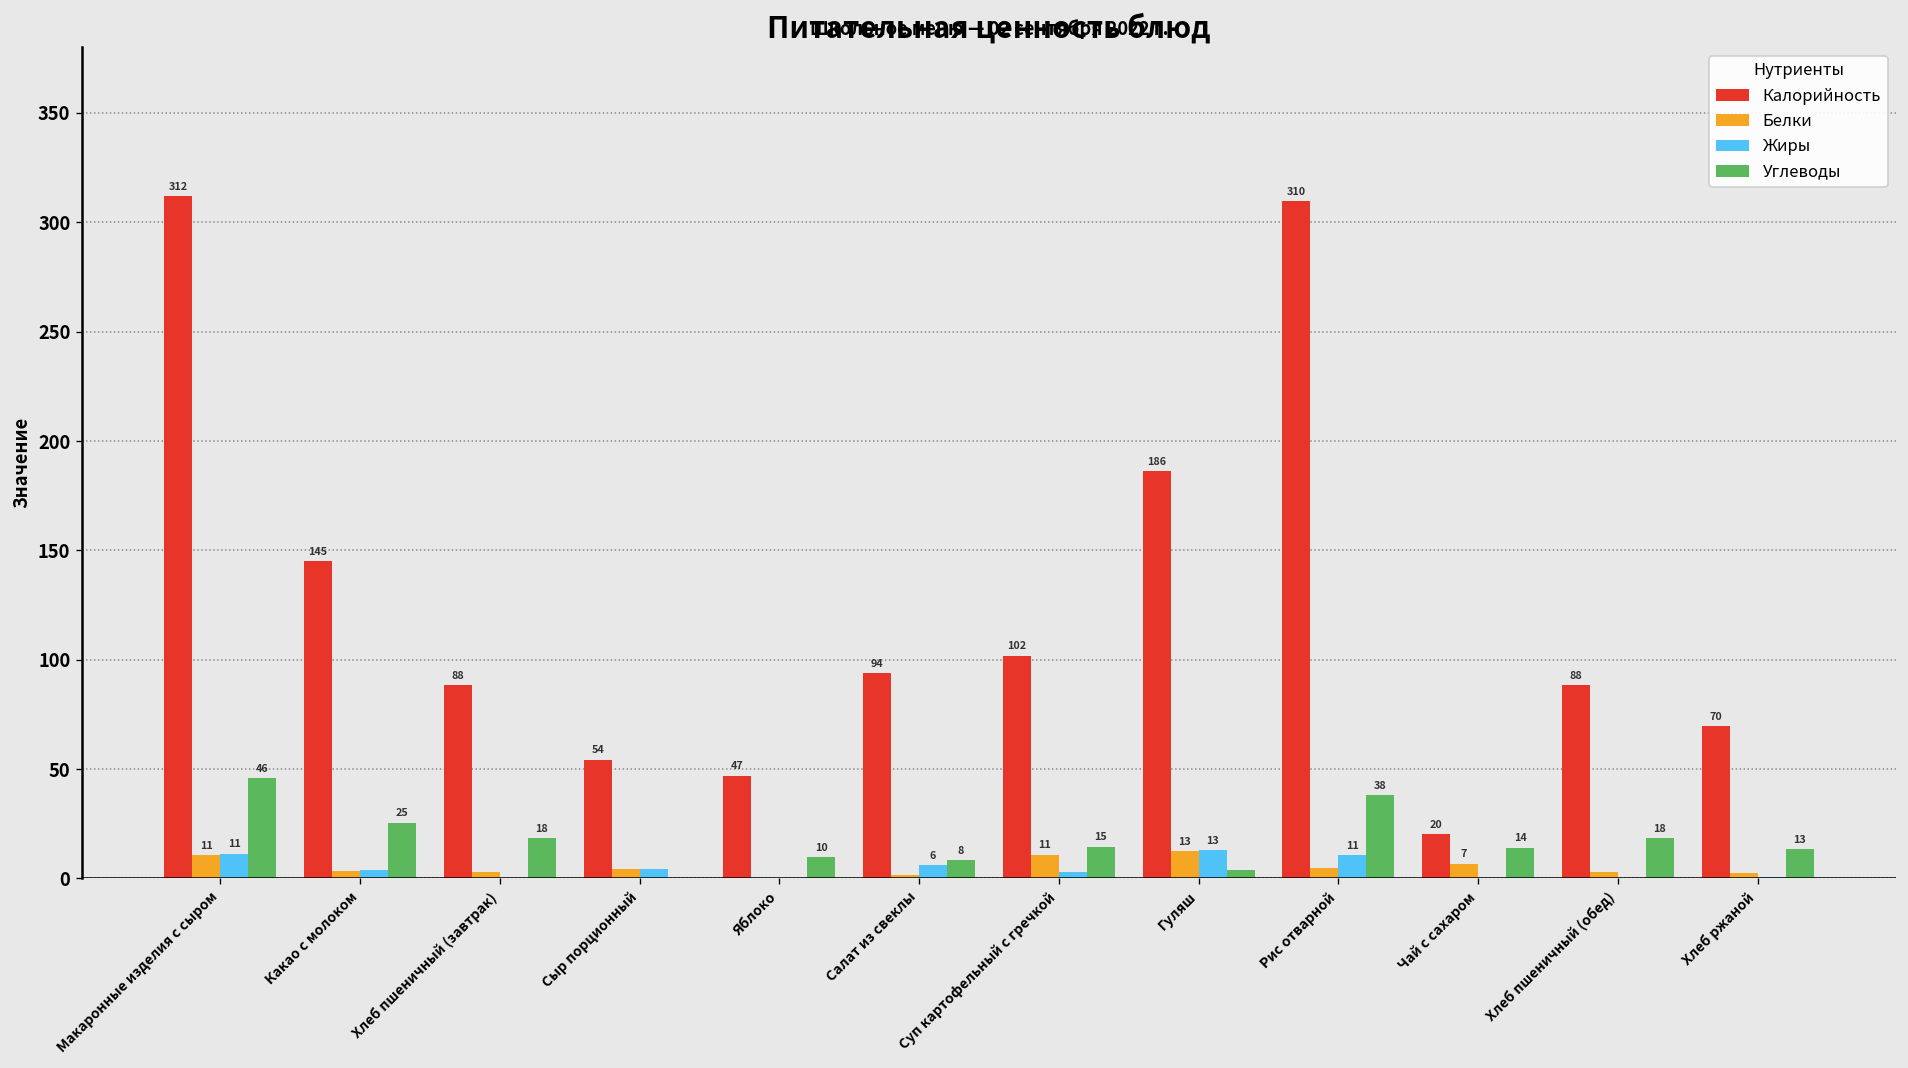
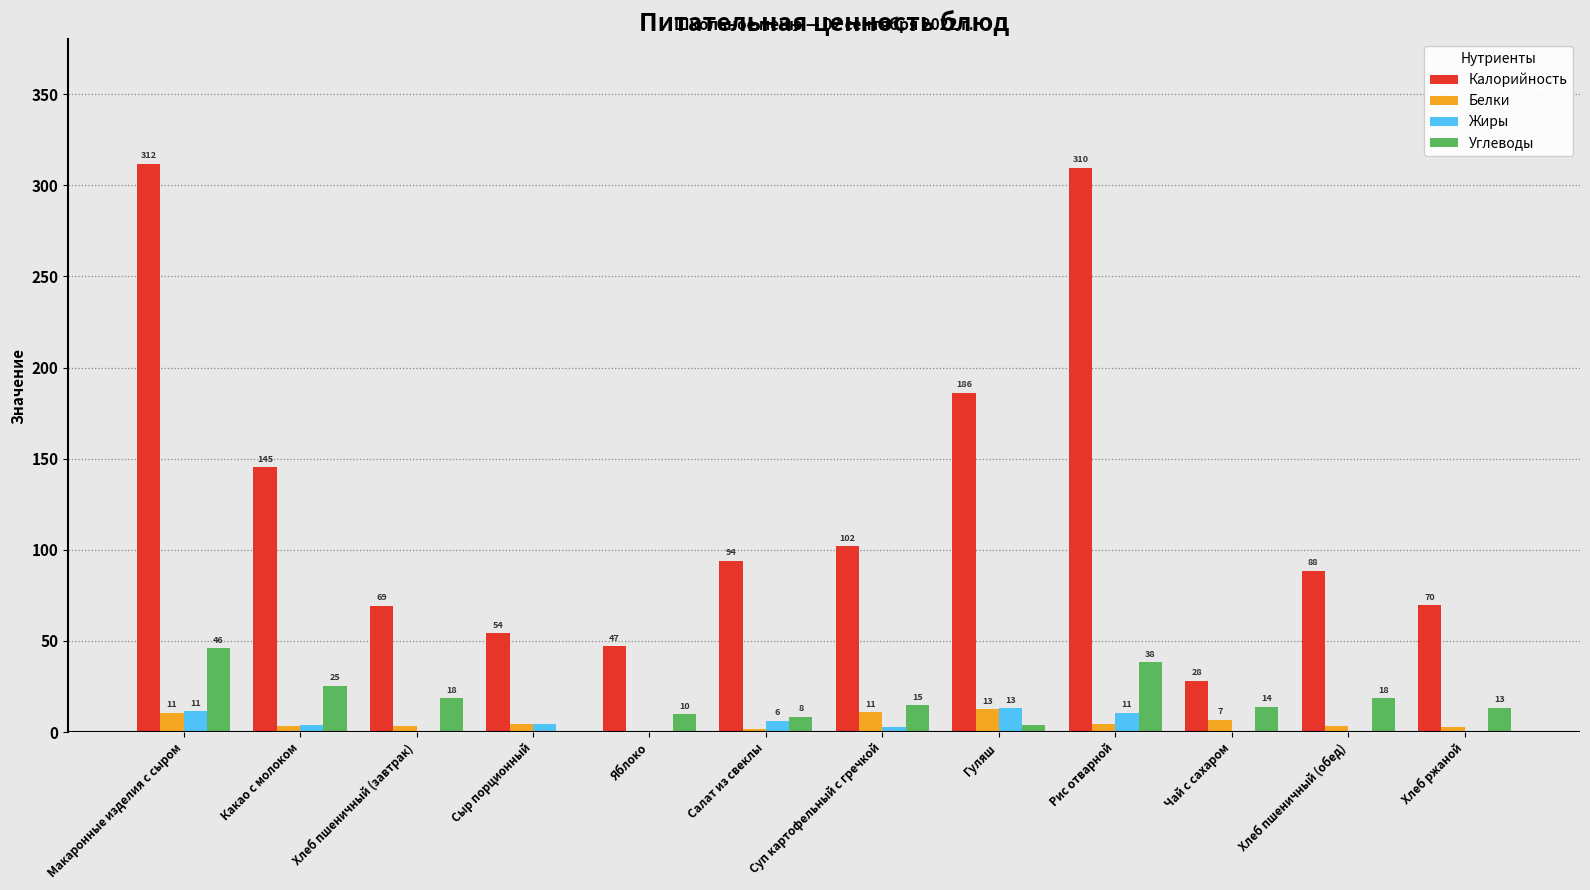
  {
    "Калорийность": {
      "Макаронные изделия с сыром": 312,
      "Какао с молоком": 145,
-     "Хлеб пшеничный (завтрак)": 88,
+     "Хлеб пшеничный (завтрак)": 69,
      "Сыр порционный": 54,
      "Яблоко": 47,
      "Салат из свеклы": 94,
      "Суп картофельный с гречкой": 102,
      "Гуляш": 186,
      "Рис отварной": 310,
-     "Чай с сахаром": 20,
+     "Чай с сахаром": 28,
      "Хлеб пшеничный (обед)": 88,
      "Хлеб ржаной": 70
    },
    "Белки": {
      "Макаронные изделия с сыром": 11,
      "Суп картофельный с гречкой": 11,
      "Гуляш": 13,
      "Чай с сахаром": 7
    },
    "Жиры": {
      "Макаронные изделия с сыром": 11,
      "Салат из свеклы": 6,
      "Гуляш": 13,
      "Рис отварной": 11
    },
    "Углеводы": {
      "Макаронные изделия с сыром": 46,
      "Какао с молоком": 25,
      "Хлеб пшеничный (завтрак)": 18,
      "Яблоко": 10,
      "Салат из свеклы": 8,
      "Суп картофельный с гречкой": 15,
      "Рис отварной": 38,
      "Чай с сахаром": 14,
      "Хлеб пшеничный (обед)": 18,
      "Хлеб ржаной": 13
    }
  }
